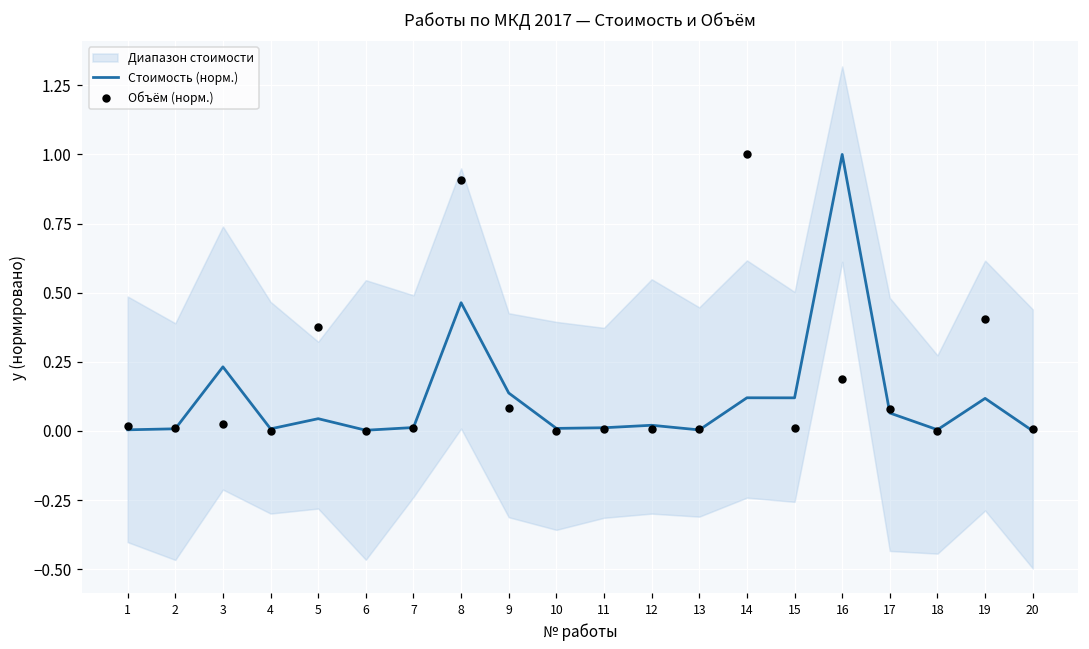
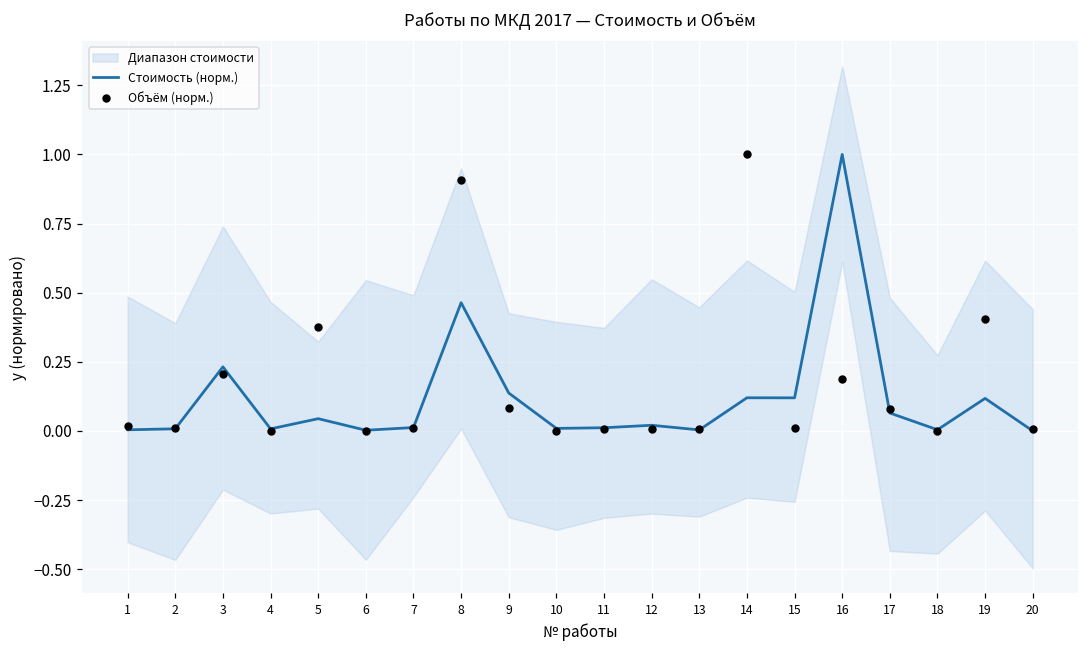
  {
    "Стоимость (норм.)": {
      "1": 0.00,
      "3": 0.23,
      "5": 0.04,
      "8": 0.46,
      "9": 0.14,
      "12": 0.02,
      "14": 0.12,
      "15": 0.12,
      "16": 1.00,
      "17": 0.06,
      "19": 0.12
    },
    "Объём (норм.)": {
-     "3": 0.02
+     "3": 0.21
    }
  }
